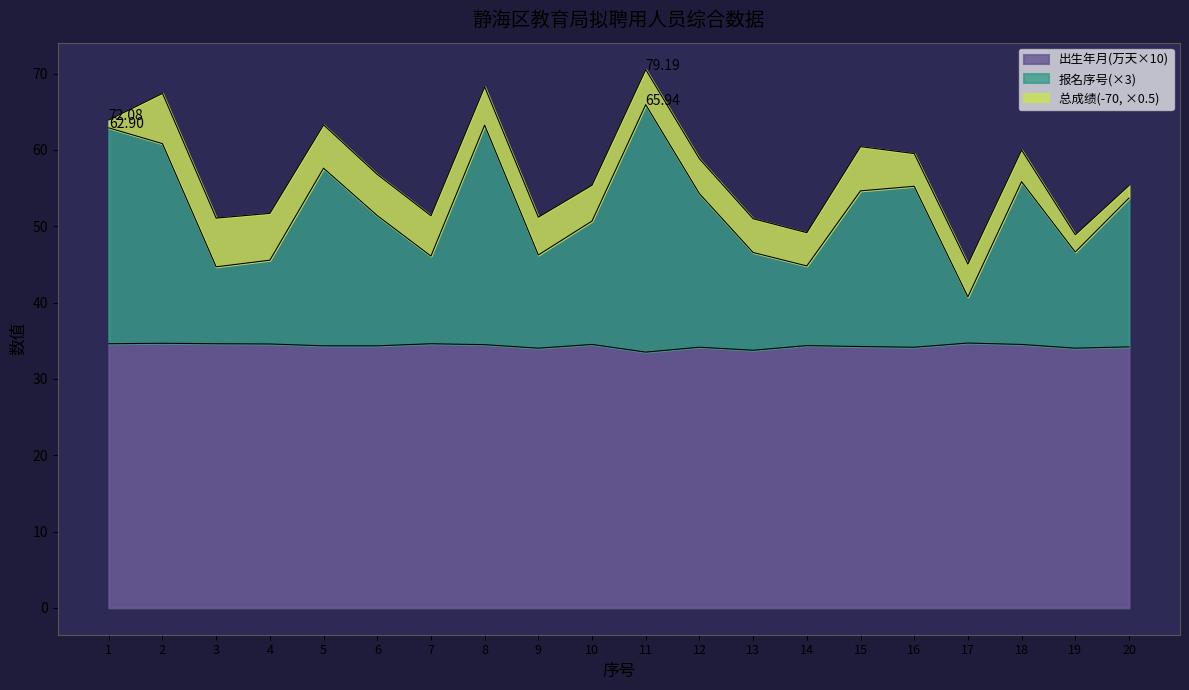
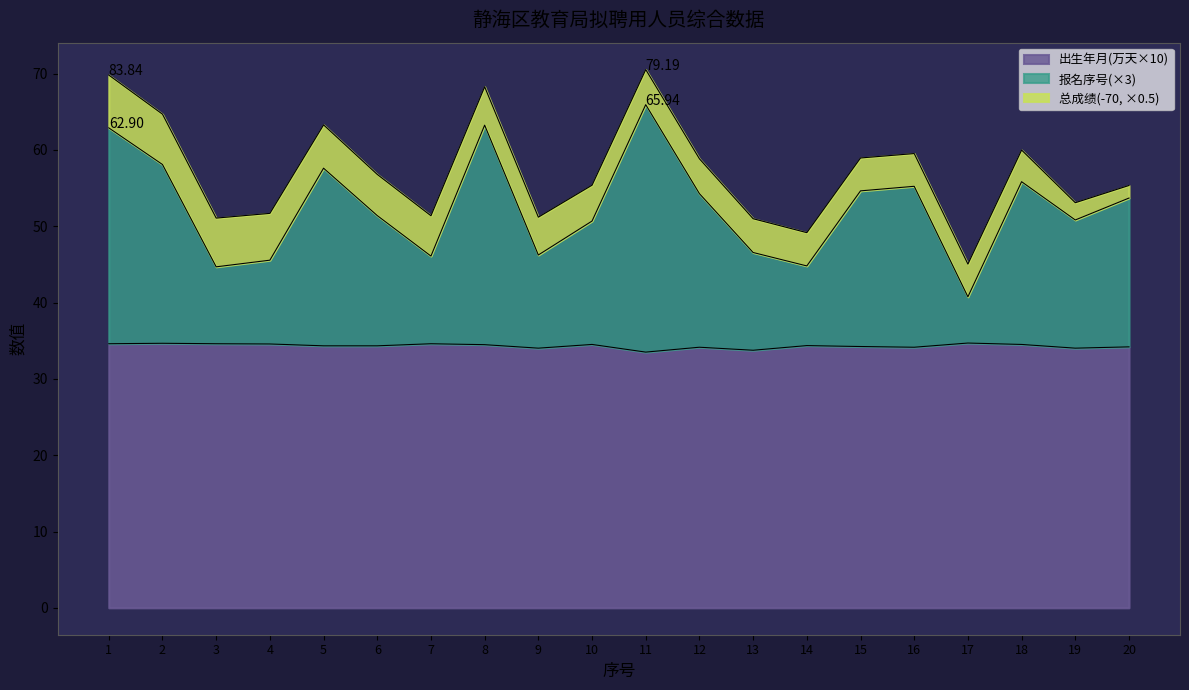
  {
    "出生年月(万天×10)": {
      "1": 35,
      "2": 35,
      "3": 35,
      "4": 35,
      "5": 34,
      "6": 34,
      "7": 35,
      "8": 34,
      "9": 34,
      "10": 35,
      "11": 34,
      "12": 34,
      "13": 34,
      "14": 34,
      "15": 34,
      "16": 34,
      "17": 35,
      "18": 35,
      "19": 34,
      "20": 34
    },
    "报名序号(×3)": {
-     "2": 26,
+     "2": 23,
      "3": 10,
      "4": 11,
      "5": 23,
      "6": 17,
      "7": 11,
      "8": 29,
      "9": 12,
      "10": 16,
      "12": 20,
      "13": 13,
      "14": 10,
      "15": 20,
      "16": 21,
      "17": 6,
      "18": 21,
-     "19": 13,
+     "19": 17,
      "20": 20
    },
    "总成绩(-70, ×0.5)": {
-     "1": 72.08,
-     "15": 6
+     "1": 83.84,
+     "15": 4
    }
  }
